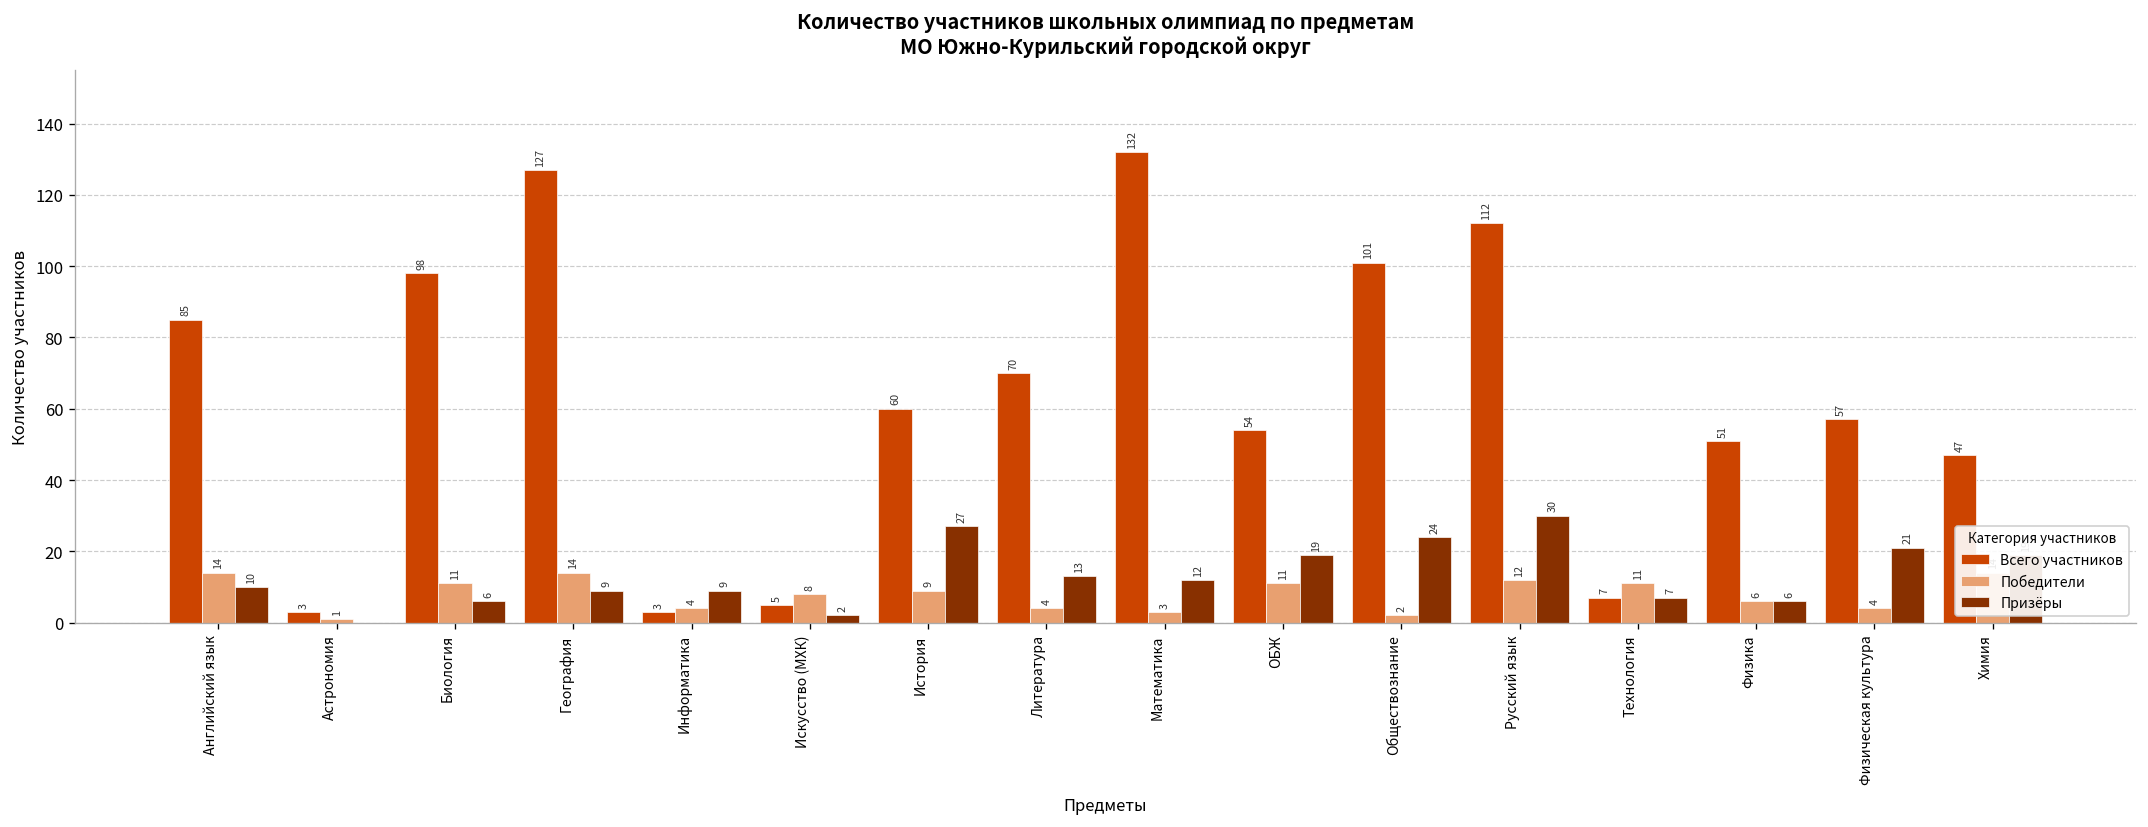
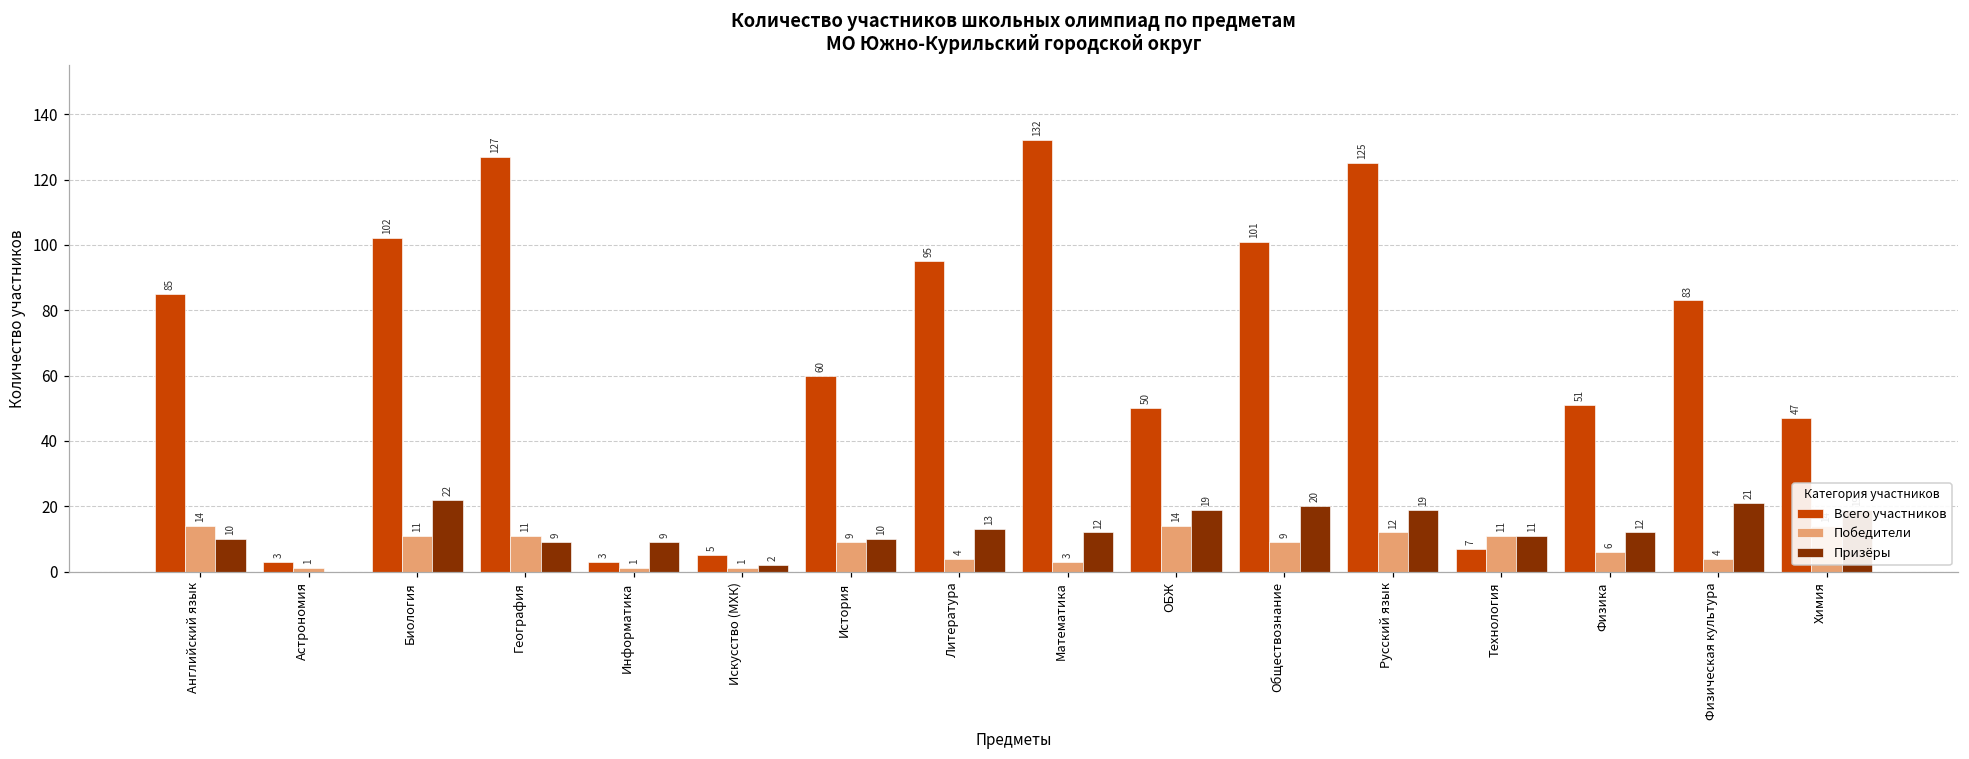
  {
    "Всего участников": {
      "Английский язык": 85,
      "Астрономия": 3,
-     "Биология": 98,
+     "Биология": 102,
      "География": 127,
      "Информатика": 3,
      "Искусство (МХК)": 5,
      "История": 60,
-     "Литература": 70,
+     "Литература": 95,
      "Математика": 132,
-     "ОБЖ": 54,
+     "ОБЖ": 50,
      "Обществознание": 101,
-     "Русский язык": 112,
+     "Русский язык": 125,
      "Технология": 7,
      "Физика": 51,
-     "Физическая культура": 57,
+     "Физическая культура": 83,
      "Химия": 47
    },
    "Победители": {
      "Английский язык": 14,
      "Астрономия": 1,
      "Биология": 11,
-     "География": 14,
-     "Информатика": 4,
-     "Искусство (МХК)": 8,
+     "География": 11,
+     "Информатика": 1,
+     "Искусство (МХК)": 1,
      "История": 9,
      "Литература": 4,
      "Математика": 3,
-     "ОБЖ": 11,
-     "Обществознание": 2,
+     "ОБЖ": 14,
+     "Обществознание": 9,
      "Русский язык": 12,
      "Технология": 11,
      "Физика": 6,
      "Физическая культура": 4
    },
    "Призёры": {
      "Английский язык": 10,
-     "Биология": 6,
+     "Биология": 22,
      "География": 9,
      "Информатика": 9,
      "Искусство (МХК)": 2,
-     "История": 27,
+     "История": 10,
      "Литература": 13,
      "Математика": 12,
      "ОБЖ": 19,
-     "Обществознание": 24,
-     "Русский язык": 30,
-     "Технология": 7,
-     "Физика": 6,
+     "Обществознание": 20,
+     "Русский язык": 19,
+     "Технология": 11,
+     "Физика": 12,
      "Физическая культура": 21
    }
  }
